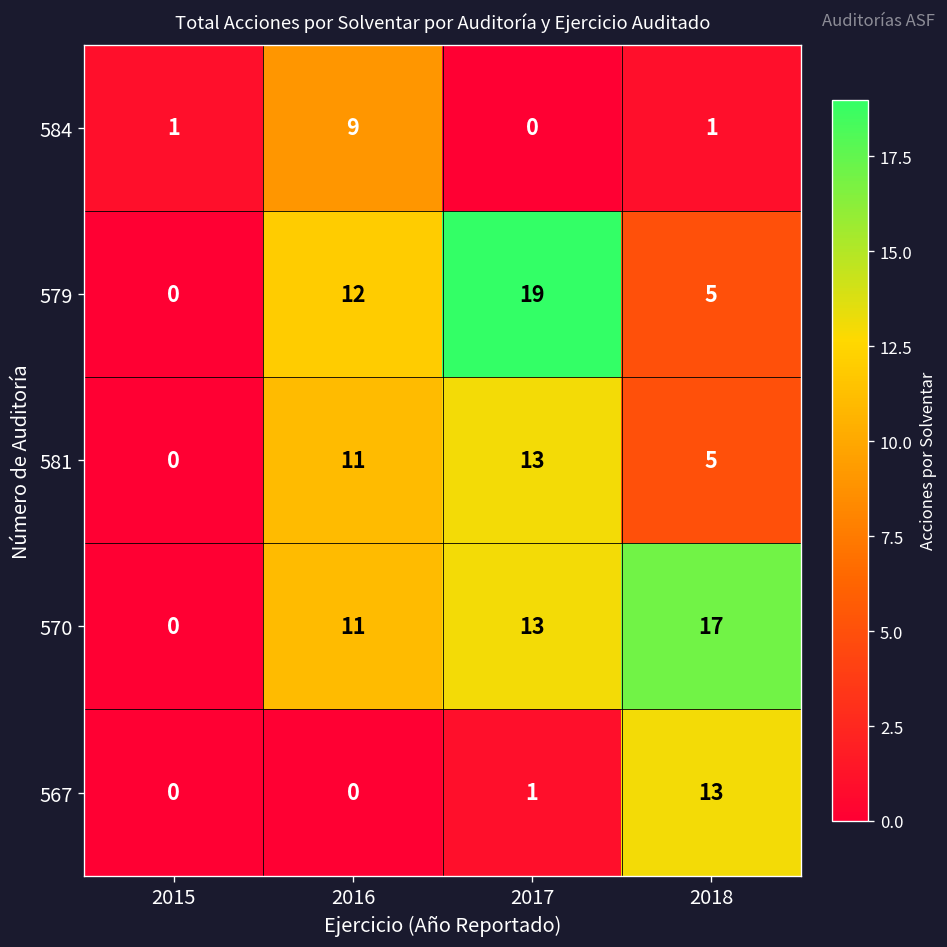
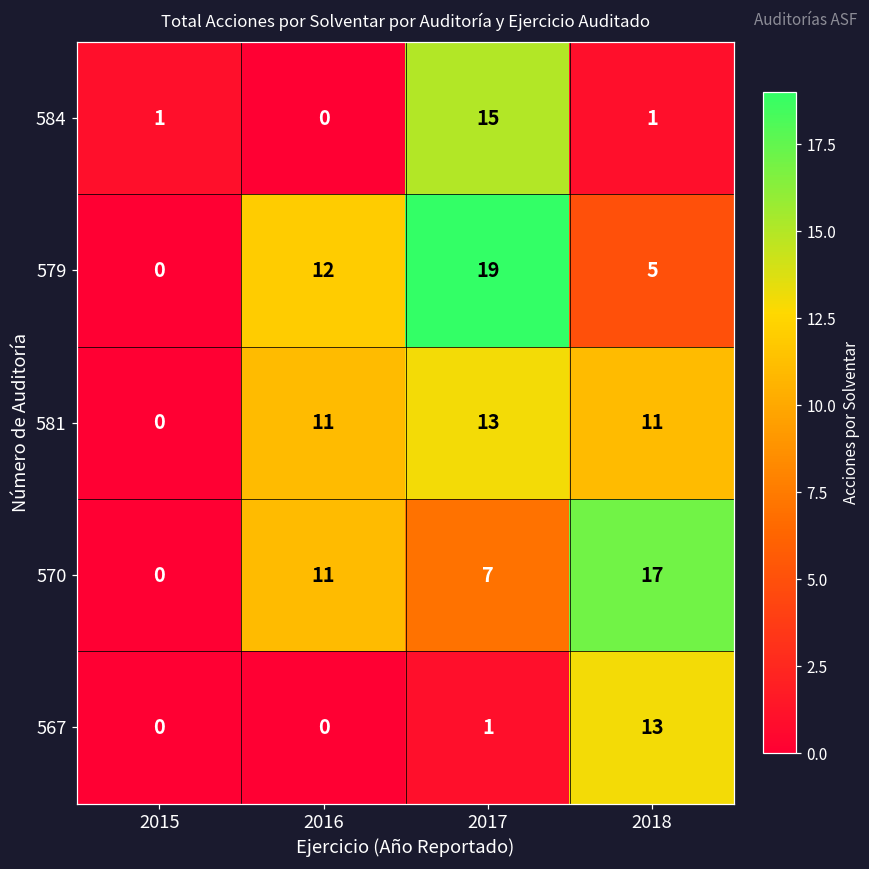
  {
    "584": {
      "2015": 1,
-     "2016": 9,
-     "2017": 0,
+     "2016": 0,
+     "2017": 15,
      "2018": 1
    },
    "579": {
      "2015": 0,
      "2016": 12,
      "2017": 19,
      "2018": 5
    },
    "581": {
      "2015": 0,
      "2016": 11,
      "2017": 13,
-     "2018": 5
+     "2018": 11
    },
    "570": {
      "2015": 0,
      "2016": 11,
-     "2017": 13,
+     "2017": 7,
      "2018": 17
    },
    "567": {
      "2015": 0,
      "2016": 0,
      "2017": 1,
      "2018": 13
    }
  }
